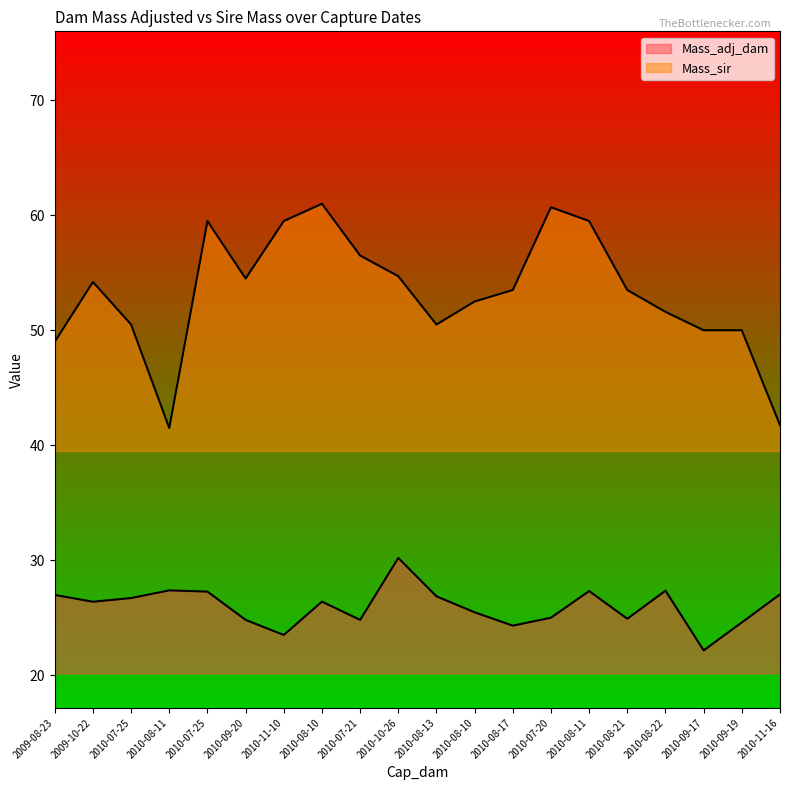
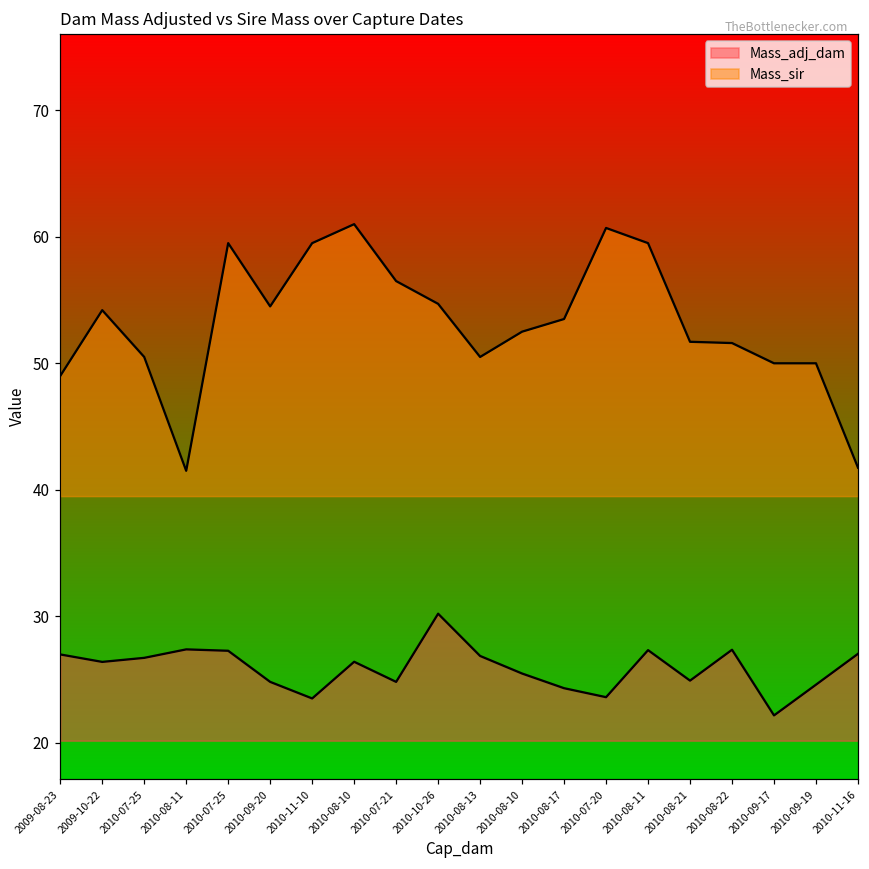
  {
    "Mass_adj_dam": {
      "2009-08-23": 27.0,
      "2009-10-22": 26.4,
      "2010-09-20": 24.8,
      "2010-11-10": 23.5,
      "2010-07-21": 24.8,
      "2010-10-26": 30.2,
      "2010-08-13": 26.9,
      "2010-08-17": 24.3,
-     "2010-07-20": 25.0,
+     "2010-07-20": 23.6,
      "2010-08-21": 24.9,
      "2010-08-22": 27.4,
      "2010-09-17": 22.2,
      "2010-09-19": 24.6,
      "2010-11-16": 27.0
    },
    "Mass_sir": {
      "2009-08-23": 49.0,
      "2009-10-22": 54.2,
      "2010-09-20": 54.5,
      "2010-11-10": 59.5,
      "2010-07-21": 56.5,
      "2010-10-26": 54.7,
      "2010-08-13": 50.5,
      "2010-08-17": 53.5,
      "2010-07-20": 60.7,
-     "2010-08-21": 53.5,
+     "2010-08-21": 51.7,
      "2010-08-22": 51.6,
      "2010-09-17": 50.0,
      "2010-09-19": 50.0,
      "2010-11-16": 41.8
    }
  }
